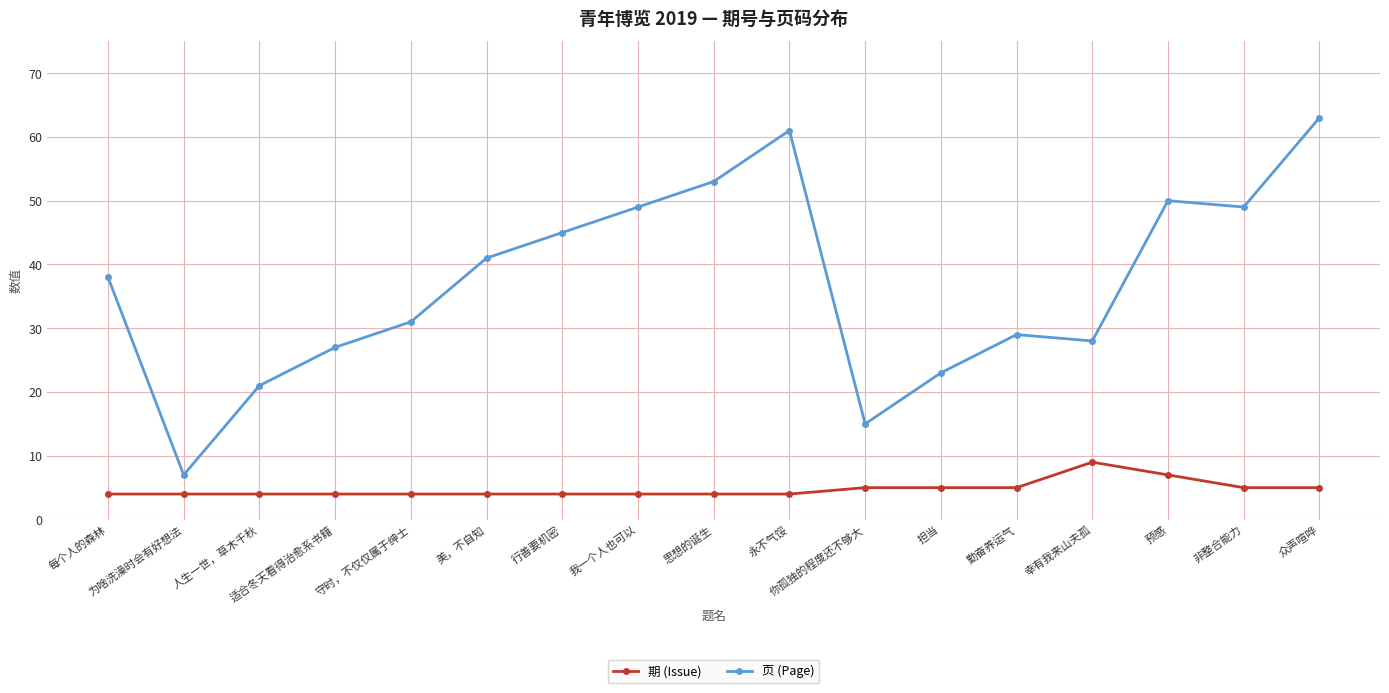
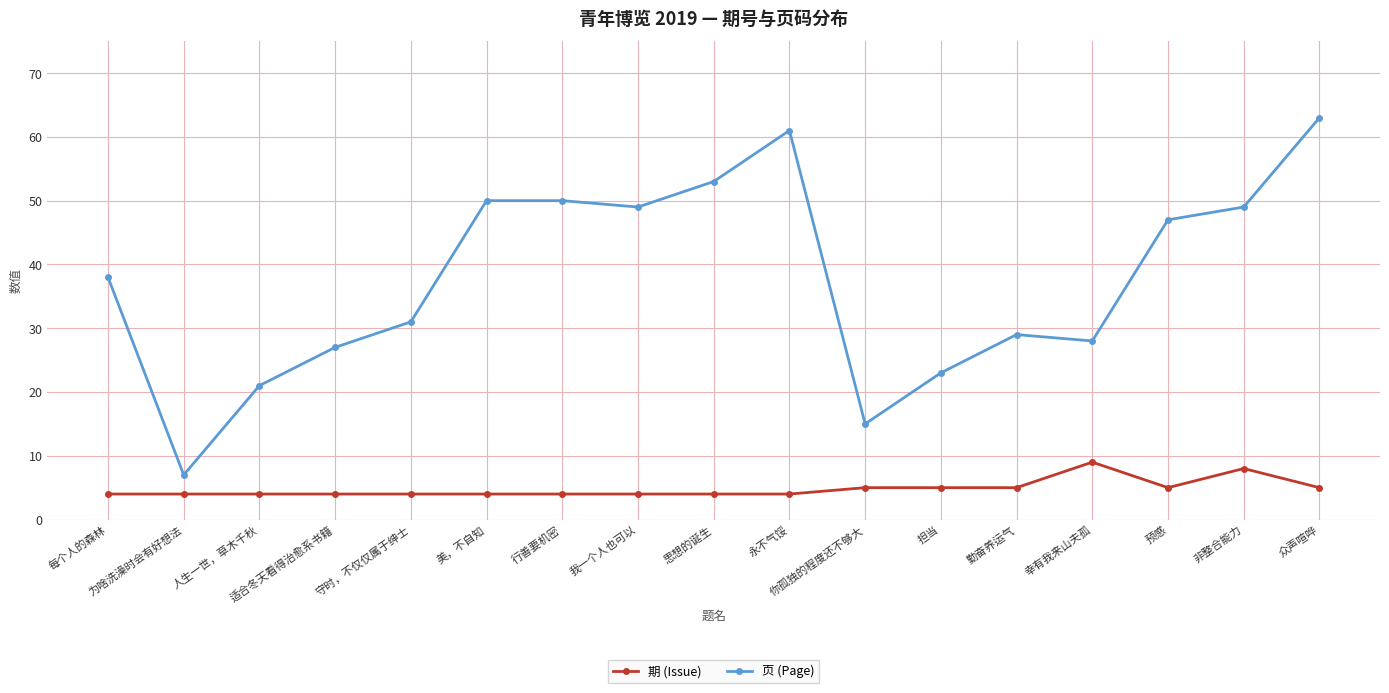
  {
    "期 (Issue)": {
      "每个人的森林": 4,
      "为啥洗澡时会有好想法": 4,
      "人生一世，草木千秋": 4,
      "适合冬天看得治愈系书籍": 4,
      "守时，不仅仅属于绅士": 4,
      "美，不自知": 4,
      "行善要机密": 4,
      "我一个人也可以": 4,
      "思想的诞生": 4,
      "永不气馁": 4,
      "你孤独的程度还不够大": 5,
      "担当": 5,
      "勤奋养运气": 5,
      "幸有我来山夫孤": 9,
-     "预感": 7,
-     "非整合能力": 5,
+     "预感": 5,
+     "非整合能力": 8,
      "众声喧哗": 5
    },
    "页 (Page)": {
      "每个人的森林": 38,
      "为啥洗澡时会有好想法": 7,
      "人生一世，草木千秋": 21,
      "适合冬天看得治愈系书籍": 27,
      "守时，不仅仅属于绅士": 31,
-     "美，不自知": 41,
-     "行善要机密": 45,
+     "美，不自知": 50,
+     "行善要机密": 50,
      "我一个人也可以": 49,
      "思想的诞生": 53,
      "永不气馁": 61,
      "你孤独的程度还不够大": 15,
      "担当": 23,
      "勤奋养运气": 29,
      "幸有我来山夫孤": 28,
-     "预感": 50,
+     "预感": 47,
      "非整合能力": 49,
      "众声喧哗": 63
    }
  }
